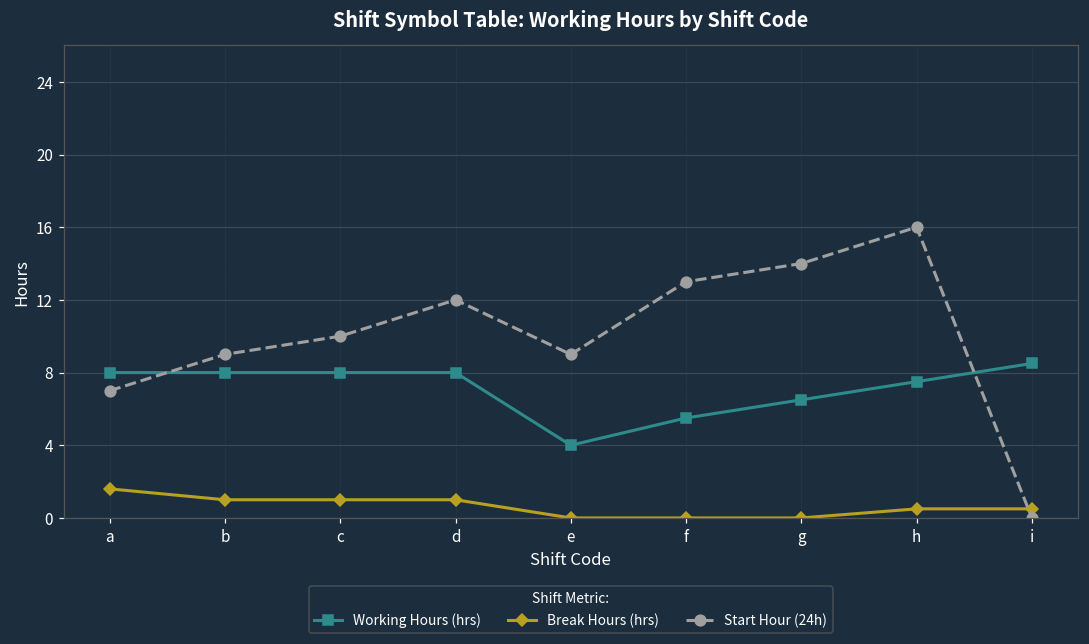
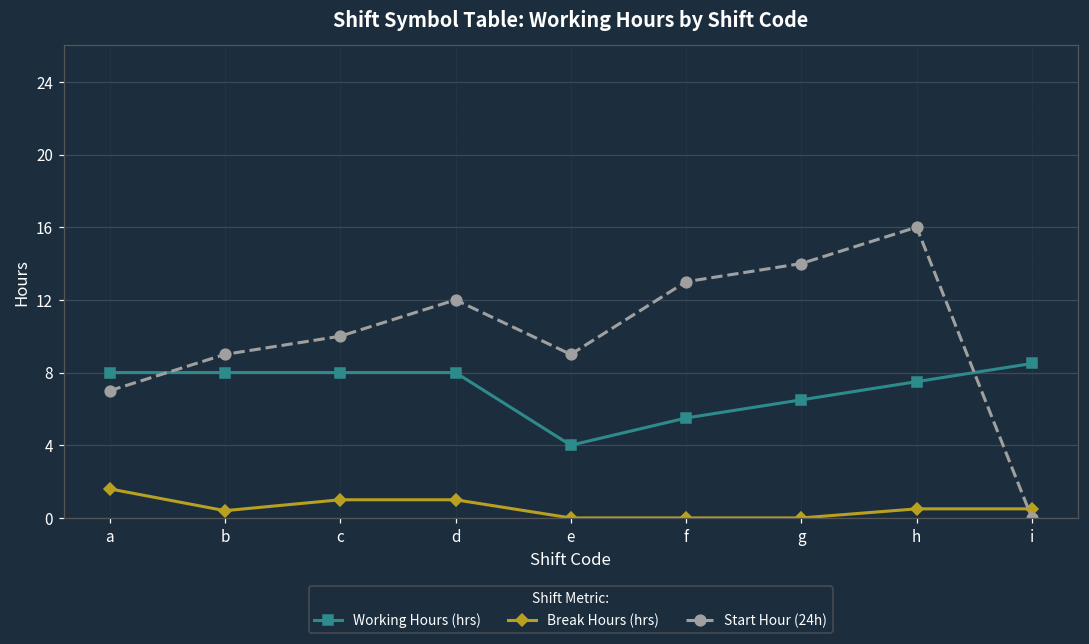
  {
    "Working Hours (hrs)": {
      "a": 8.0,
      "b": 8.0,
      "c": 8.0,
      "d": 8.0,
      "e": 4.0,
      "f": 5.5,
      "g": 6.5,
      "h": 7.5,
      "i": 8.5
    },
    "Break Hours (hrs)": {
      "a": 1.6,
-     "b": 1.0,
+     "b": 0.4,
      "c": 1.0,
      "d": 1.0,
      "e": 0.0,
      "f": 0.0,
      "g": 0.0,
      "h": 0.5,
      "i": 0.5
    },
    "Start Hour (24h)": {
      "a": 7.0,
      "b": 9.0,
      "c": 10.0,
      "d": 12.0,
      "e": 9.0,
      "f": 13.0,
      "g": 14.0,
      "h": 16.0,
      "i": 0.0
    }
  }
